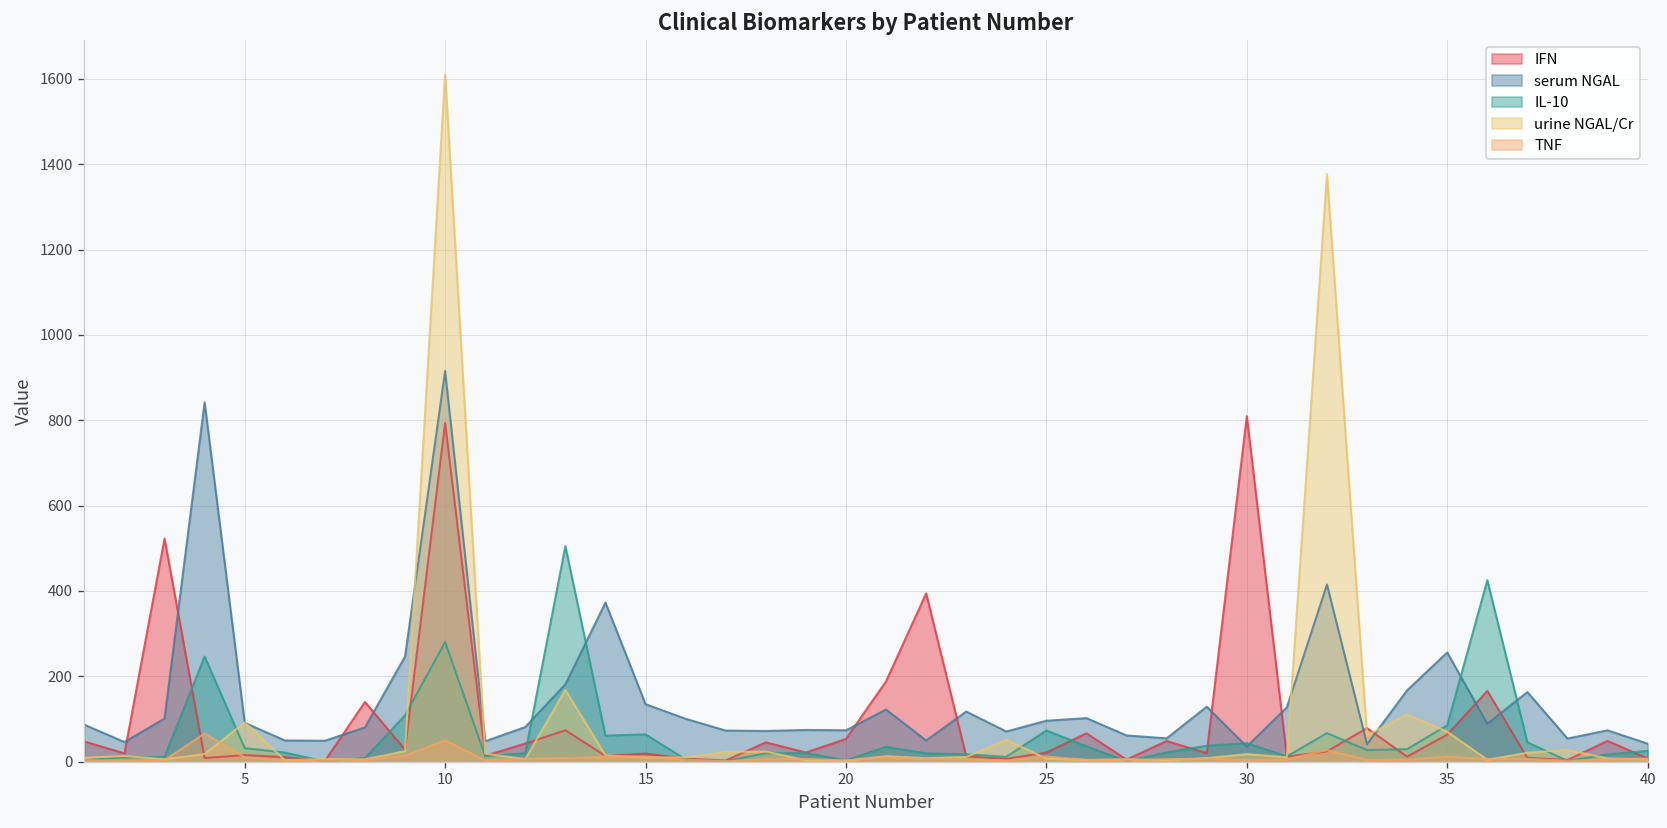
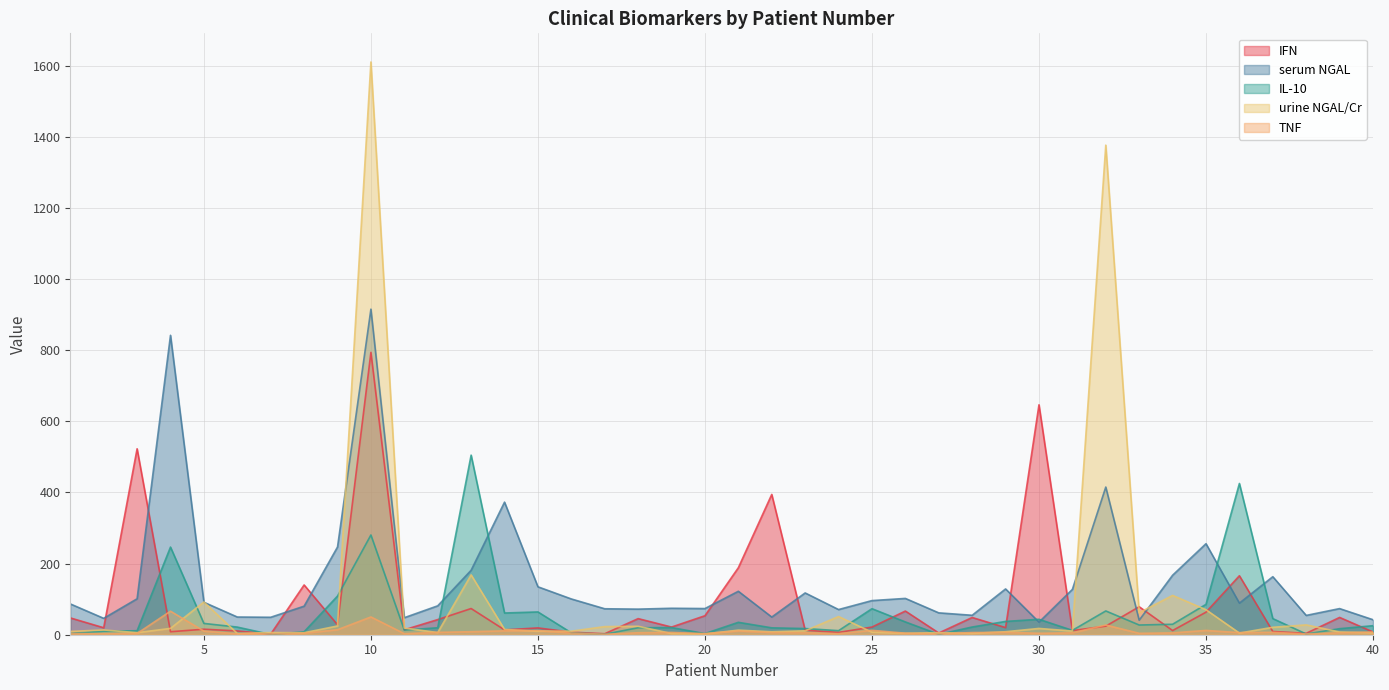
  {
    "IFN": {
      "10": 790,
      "15": 20,
      "20": 50,
      "25": 20,
-     "30": 810
+     "30": 650
    }
  }
